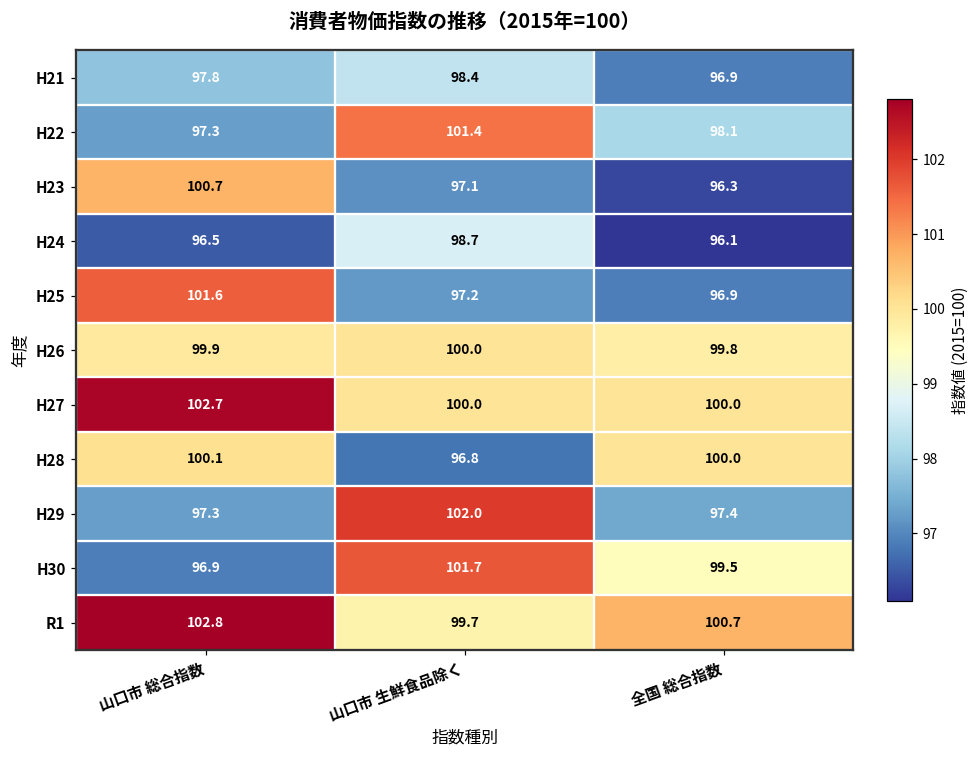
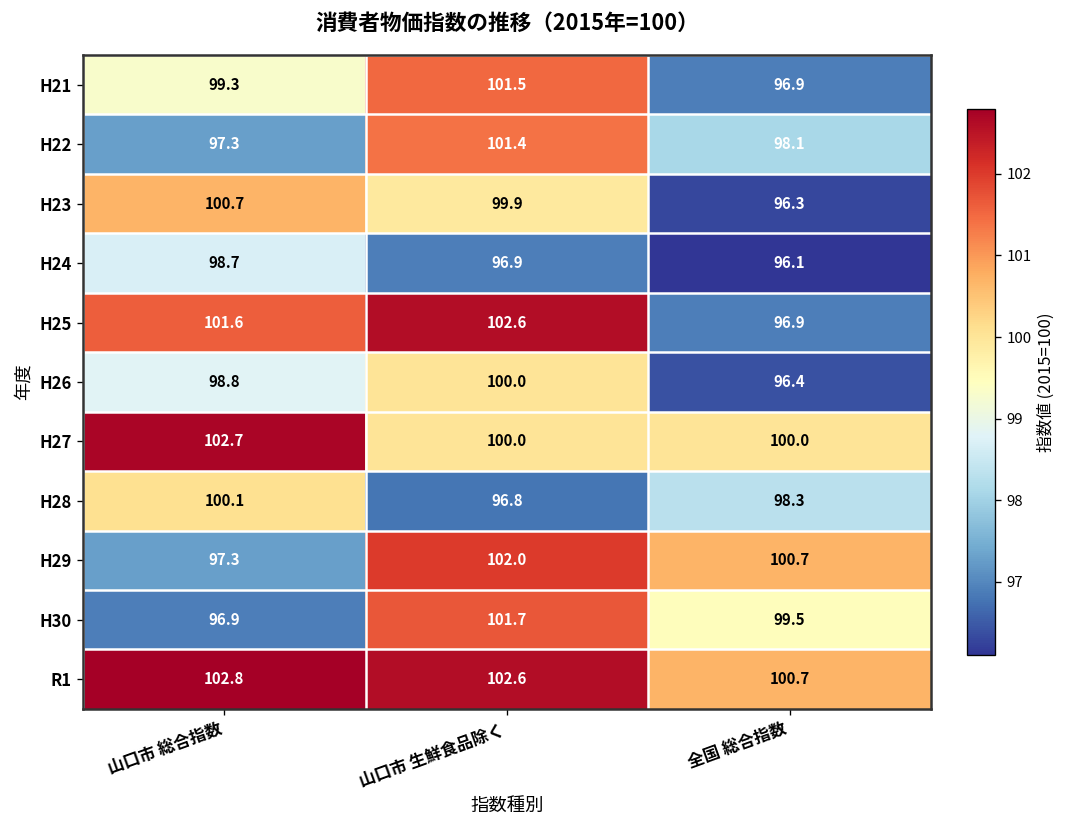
  {
    "H21": {
-     "山口市 総合指数": 97.8,
-     "山口市 生鮮食品除く": 98.4,
+     "山口市 総合指数": 99.3,
+     "山口市 生鮮食品除く": 101.5,
      "全国 総合指数": 96.9
    },
    "H22": {
      "山口市 総合指数": 97.3,
      "山口市 生鮮食品除く": 101.4,
      "全国 総合指数": 98.1
    },
    "H23": {
      "山口市 総合指数": 100.7,
-     "山口市 生鮮食品除く": 97.1,
+     "山口市 生鮮食品除く": 99.9,
      "全国 総合指数": 96.3
    },
    "H24": {
-     "山口市 総合指数": 96.5,
-     "山口市 生鮮食品除く": 98.7,
+     "山口市 総合指数": 98.7,
+     "山口市 生鮮食品除く": 96.9,
      "全国 総合指数": 96.1
    },
    "H25": {
      "山口市 総合指数": 101.6,
-     "山口市 生鮮食品除く": 97.2,
+     "山口市 生鮮食品除く": 102.6,
      "全国 総合指数": 96.9
    },
    "H26": {
-     "山口市 総合指数": 99.9,
+     "山口市 総合指数": 98.8,
      "山口市 生鮮食品除く": 100.0,
-     "全国 総合指数": 99.8
+     "全国 総合指数": 96.4
    },
    "H27": {
      "山口市 総合指数": 102.7,
      "山口市 生鮮食品除く": 100.0,
      "全国 総合指数": 100.0
    },
    "H28": {
      "山口市 総合指数": 100.1,
      "山口市 生鮮食品除く": 96.8,
-     "全国 総合指数": 100.0
+     "全国 総合指数": 98.3
    },
    "H29": {
      "山口市 総合指数": 97.3,
      "山口市 生鮮食品除く": 102.0,
-     "全国 総合指数": 97.4
+     "全国 総合指数": 100.7
    },
    "H30": {
      "山口市 総合指数": 96.9,
      "山口市 生鮮食品除く": 101.7,
      "全国 総合指数": 99.5
    },
    "R1": {
      "山口市 総合指数": 102.8,
-     "山口市 生鮮食品除く": 99.7,
+     "山口市 生鮮食品除く": 102.6,
      "全国 総合指数": 100.7
    }
  }
